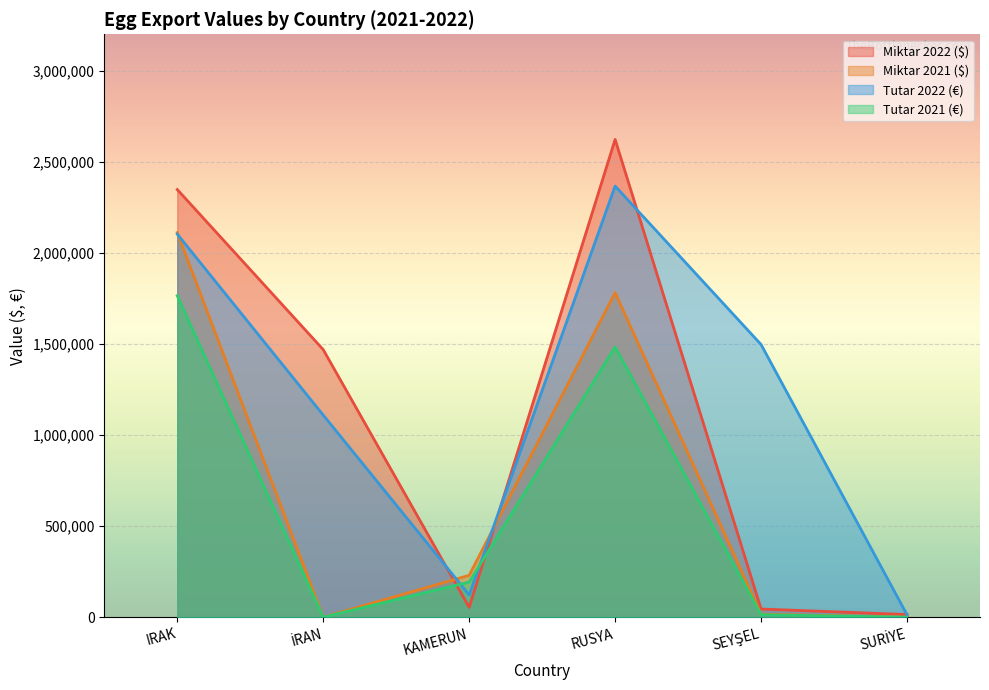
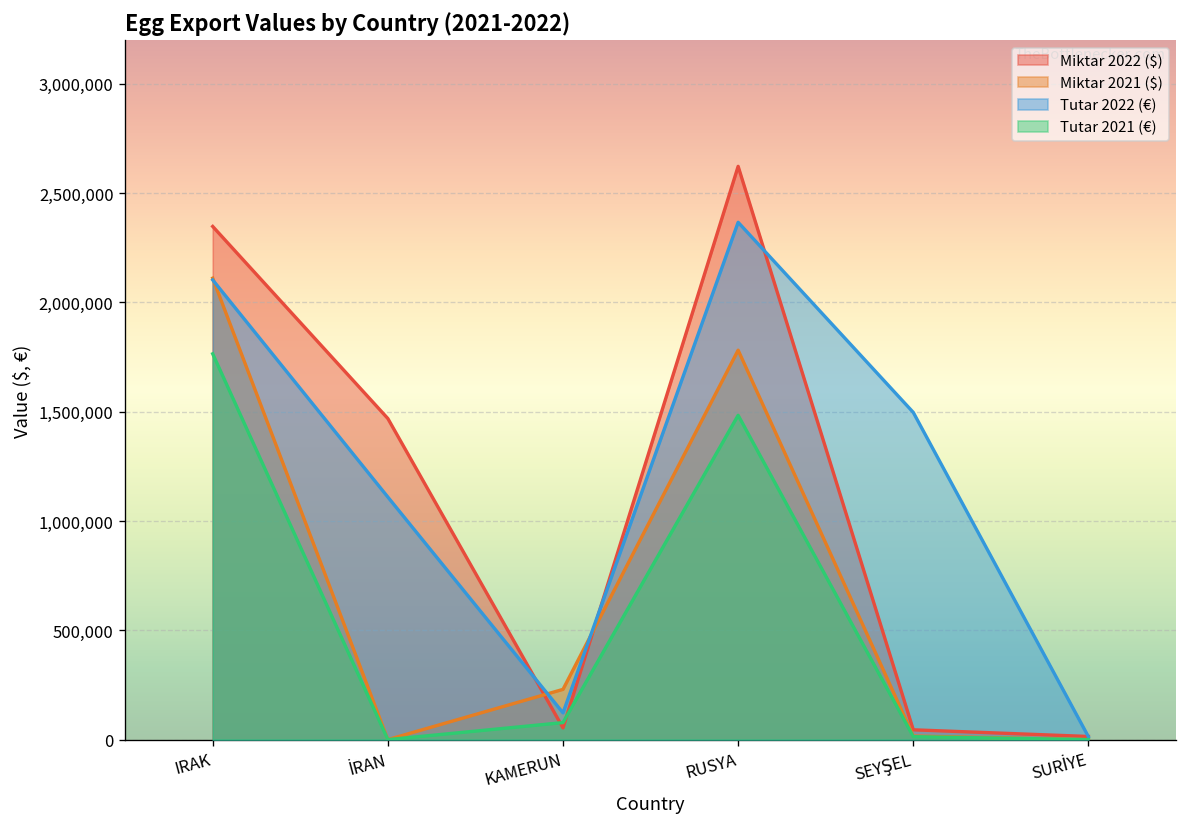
  {
    "Tutar 2022 (€)": {
      "İRAN": "1,110,000",
      "KAMERUN": "120,000",
      "RUSYA": "2,370,000",
      "SEYŞEL": "1,500,000"
    },
    "Tutar 2021 (€)": {
      "IRAK": "1,760,000",
-     "KAMERUN": "190,000",
+     "KAMERUN": "80,000",
      "RUSYA": "1,480,000"
    }
  }
